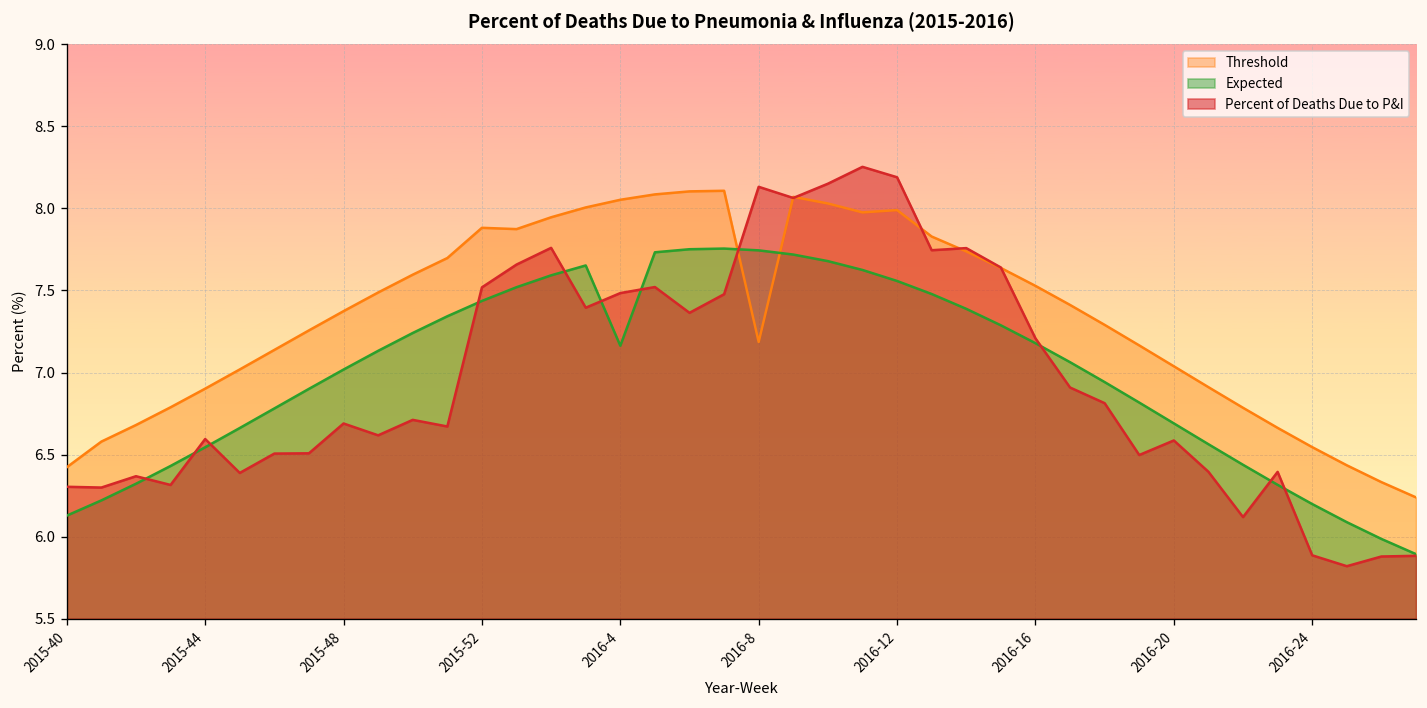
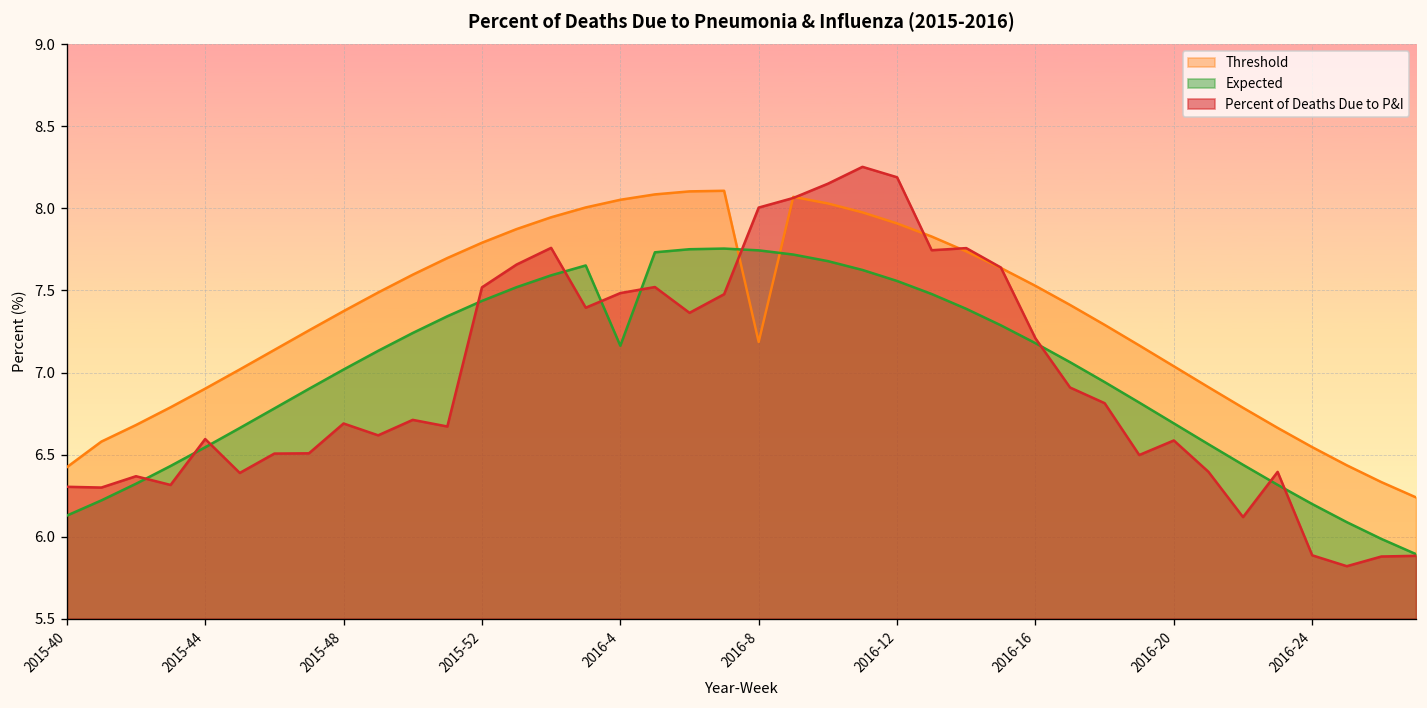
  {
    "Threshold": {
      "2015-40": 6.42,
      "2015-44": 6.90,
      "2015-48": 7.37,
-     "2015-52": 7.88,
+     "2015-52": 7.79,
      "2016-4": 8.05,
      "2016-8": 7.19,
-     "2016-12": 7.99,
+     "2016-12": 7.91,
      "2016-16": 7.53,
      "2016-20": 7.04,
      "2016-24": 6.55
    },
    "Expected": {
      "2015-40": 6.13,
      "2015-44": 6.54,
      "2015-48": 7.02,
      "2015-52": 7.44,
      "2016-4": 7.16,
      "2016-8": 7.74,
      "2016-12": 7.56,
      "2016-16": 7.18,
      "2016-20": 6.69,
      "2016-24": 6.20
    },
    "Percent of Deaths Due to P&I": {
      "2015-40": 6.30,
      "2015-44": 6.59,
      "2015-48": 6.69,
      "2015-52": 7.52,
      "2016-4": 7.48,
-     "2016-8": 8.13,
+     "2016-8": 8.01,
      "2016-12": 8.19,
      "2016-16": 7.21,
      "2016-20": 6.59,
      "2016-24": 5.89
    }
  }
